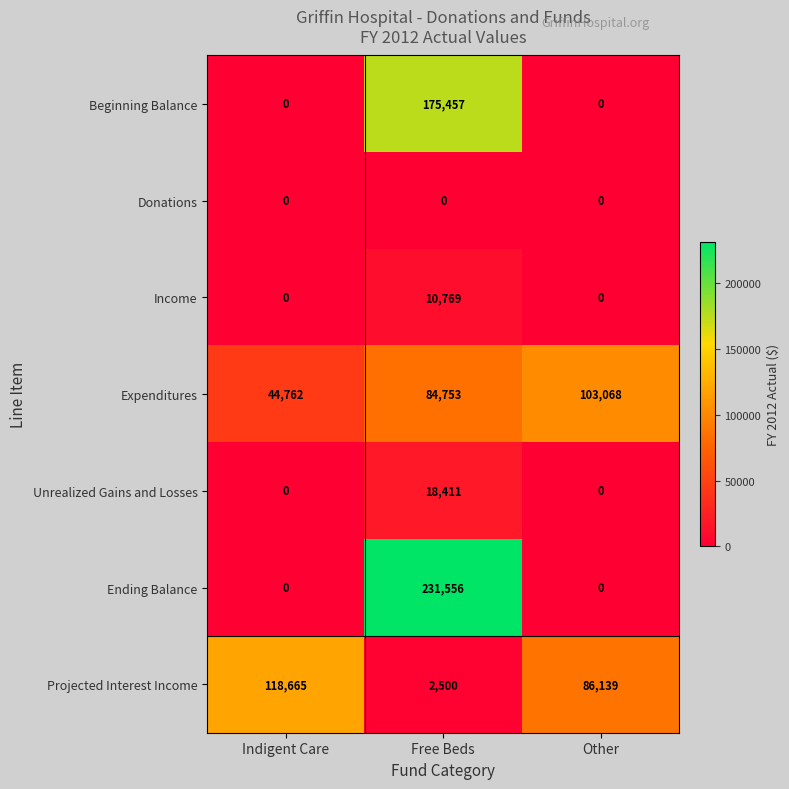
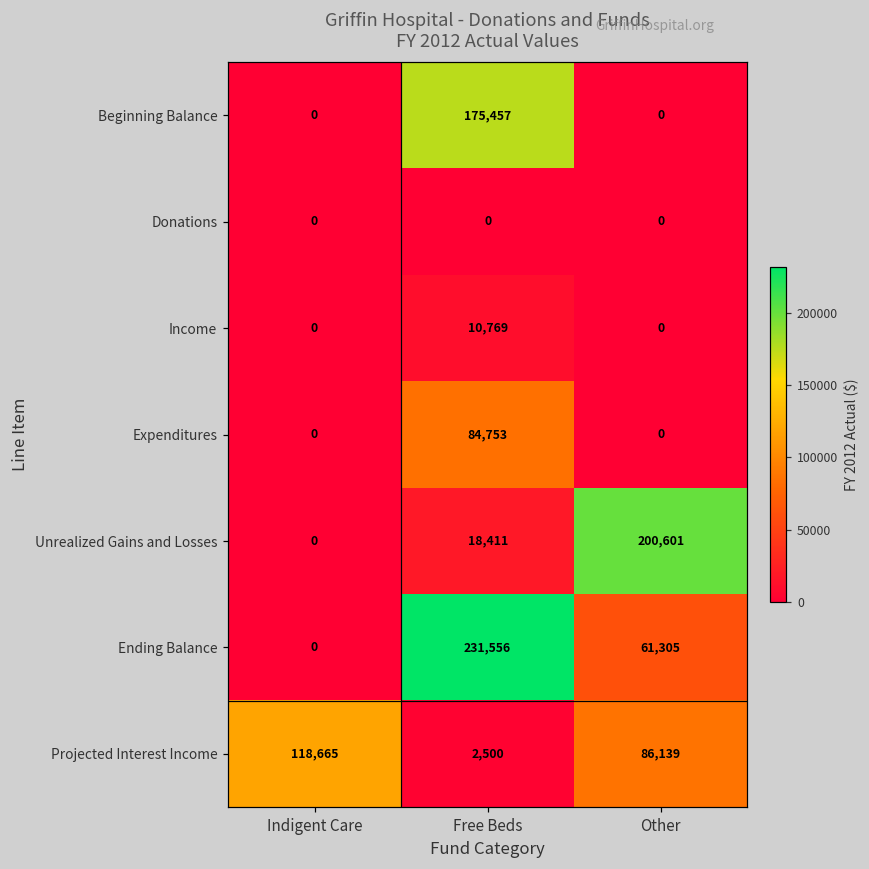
  {
    "Beginning Balance": {
      "Indigent Care": "0",
      "Free Beds": "175,457",
      "Other": "0"
    },
    "Donations": {
      "Indigent Care": "0",
      "Free Beds": "0",
      "Other": "0"
    },
    "Income": {
      "Indigent Care": "0",
      "Free Beds": "10,769",
      "Other": "0"
    },
    "Expenditures": {
-     "Indigent Care": "44,762",
+     "Indigent Care": "0",
      "Free Beds": "84,753",
-     "Other": "103,068"
+     "Other": "0"
    },
    "Unrealized Gains and Losses": {
      "Indigent Care": "0",
      "Free Beds": "18,411",
-     "Other": "0"
+     "Other": "200,601"
    },
    "Ending Balance": {
      "Indigent Care": "0",
      "Free Beds": "231,556",
-     "Other": "0"
+     "Other": "61,305"
    },
    "Projected Interest Income": {
      "Indigent Care": "118,665",
      "Free Beds": "2,500",
      "Other": "86,139"
    }
  }
